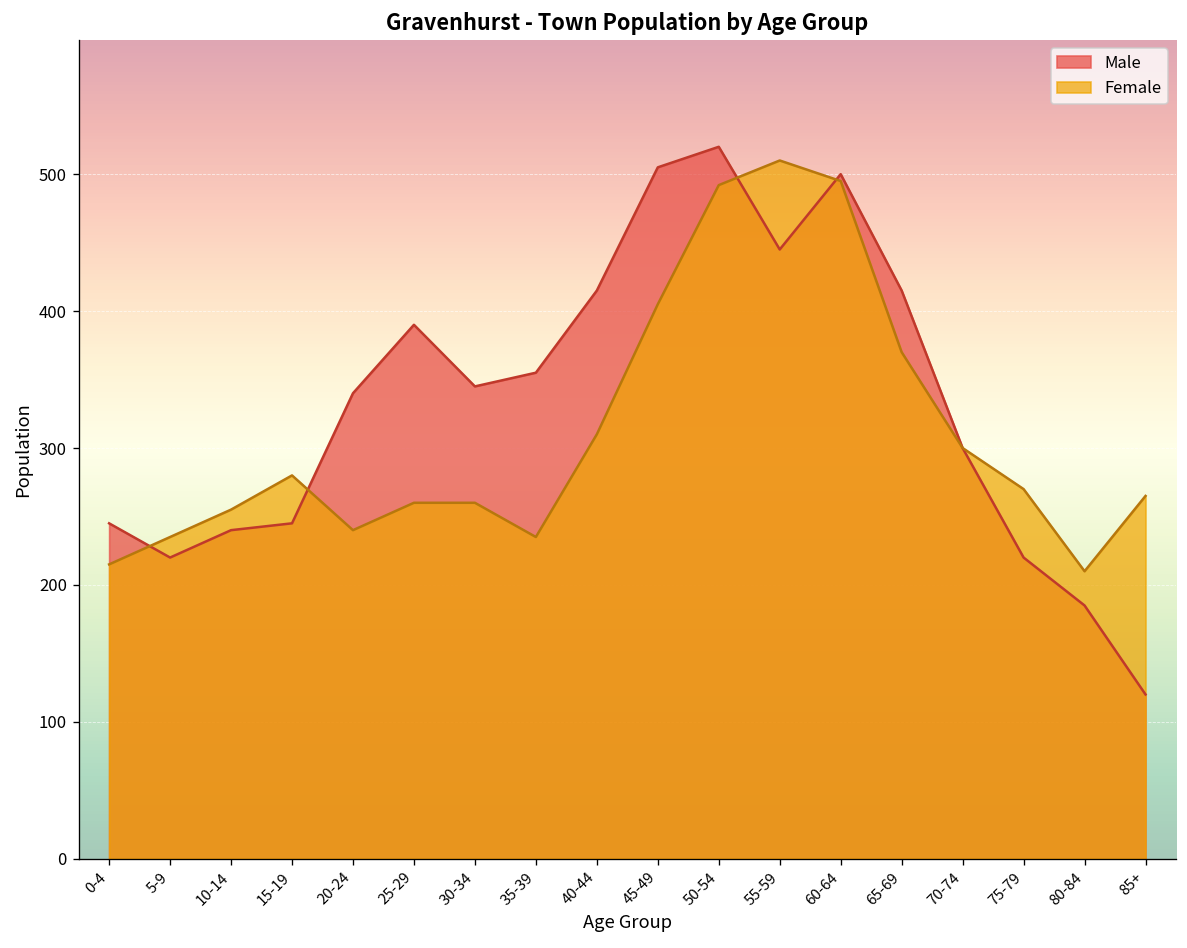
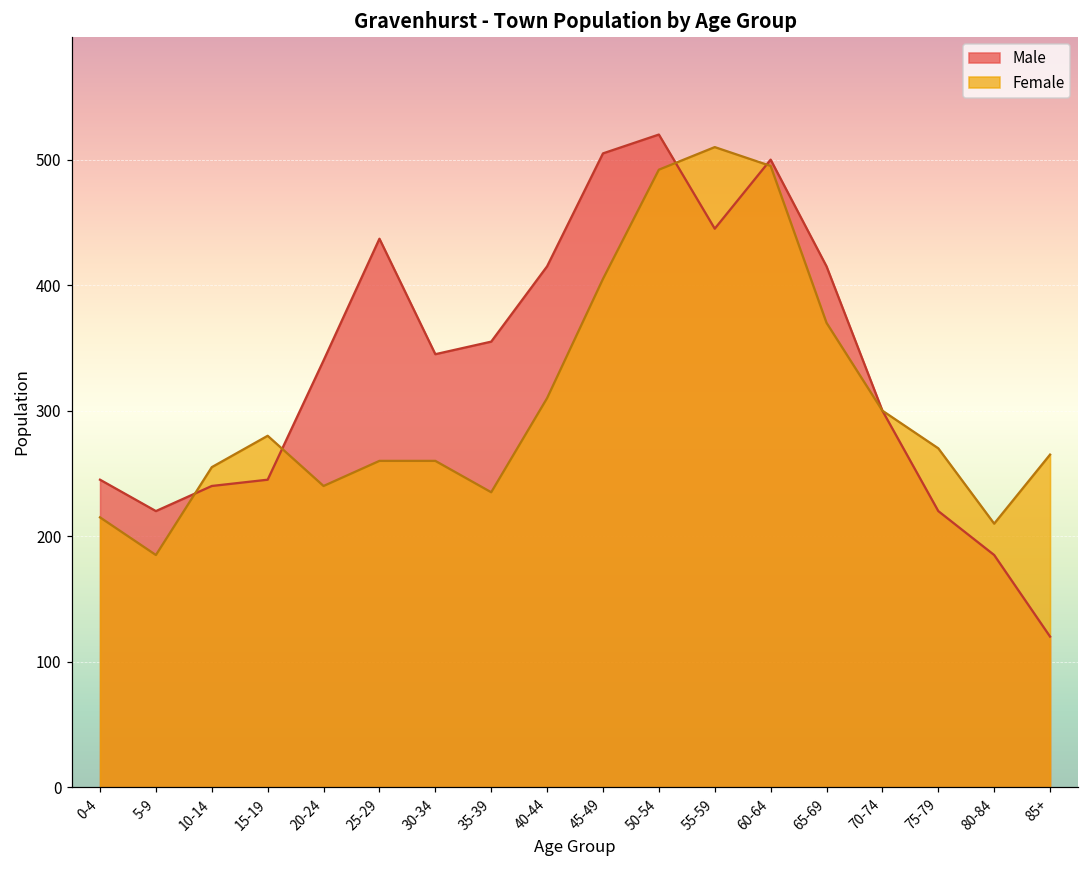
  {
    "Male": {
      "0-4": 245,
      "5-9": 220,
      "10-14": 240,
      "15-19": 245,
      "20-24": 340,
-     "25-29": 390,
+     "25-29": 437,
      "30-34": 345,
      "35-39": 355,
      "40-44": 415,
      "45-49": 505,
      "50-54": 520,
      "55-59": 445,
      "60-64": 500,
      "65-69": 415,
      "75-79": 220,
      "80-84": 185,
      "85+": 120
    },
    "Female": {
      "0-4": 215,
-     "5-9": 235,
+     "5-9": 185,
      "10-14": 255,
      "15-19": 280,
      "20-24": 240,
      "25-29": 260,
      "30-34": 260,
      "35-39": 235,
      "40-44": 310,
      "45-49": 405,
      "50-54": 492,
      "55-59": 510,
      "60-64": 495,
      "65-69": 370,
      "75-79": 270,
      "80-84": 210,
      "85+": 265
    }
  }
